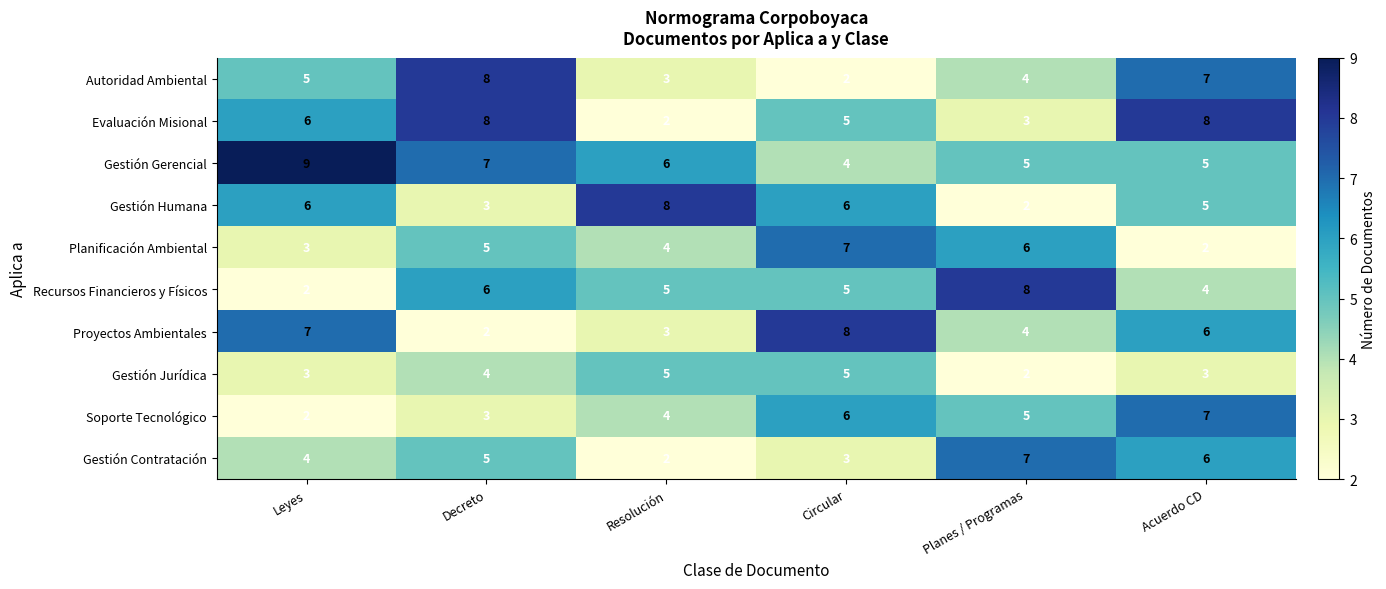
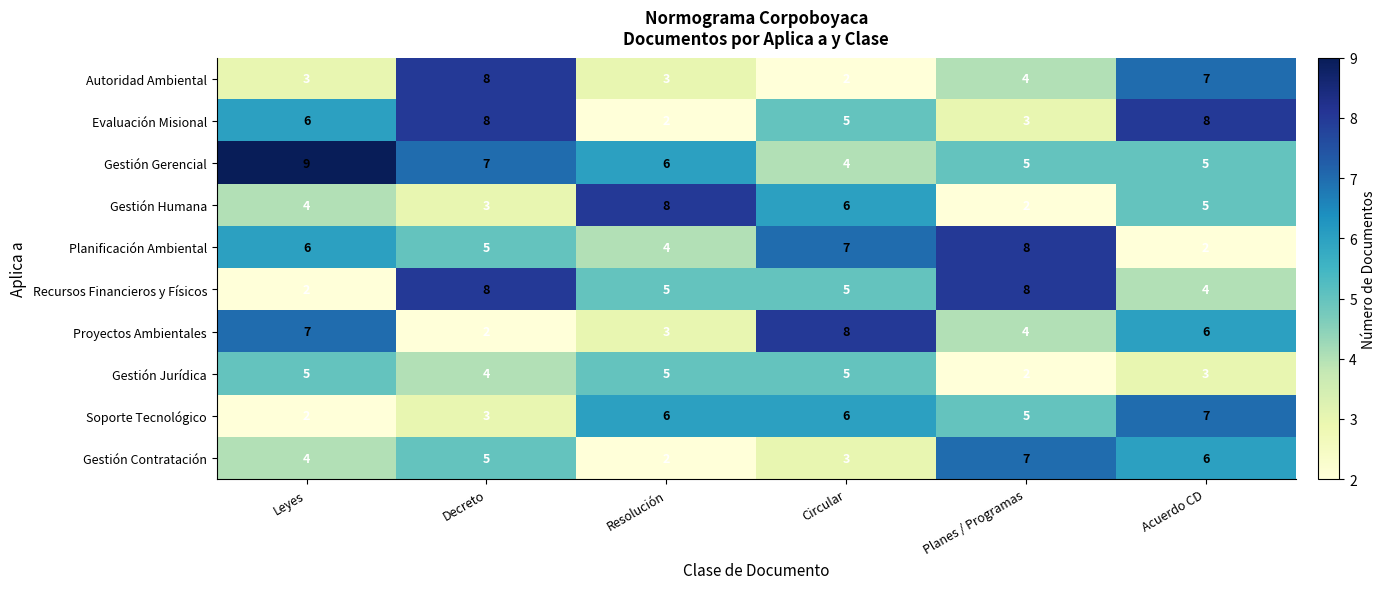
  {
    "Autoridad Ambiental": {
-     "Leyes": 5,
+     "Leyes": 3,
      "Decreto": 8,
      "Resolución": 3,
      "Planes / Programas": 4,
      "Acuerdo CD": 7
    },
    "Evaluación Misional": {
      "Leyes": 6,
      "Decreto": 8,
      "Circular": 5,
      "Planes / Programas": 3,
      "Acuerdo CD": 8
    },
    "Gestión Gerencial": {
      "Leyes": 9,
      "Decreto": 7,
      "Resolución": 6,
      "Circular": 4,
      "Planes / Programas": 5,
      "Acuerdo CD": 5
    },
    "Gestión Humana": {
-     "Leyes": 6,
+     "Leyes": 4,
      "Decreto": 3,
      "Resolución": 8,
      "Circular": 6,
      "Acuerdo CD": 5
    },
    "Planificación Ambiental": {
-     "Leyes": 3,
+     "Leyes": 6,
      "Decreto": 5,
      "Resolución": 4,
      "Circular": 7,
-     "Planes / Programas": 6
+     "Planes / Programas": 8
    },
    "Recursos Financieros y Físicos": {
-     "Decreto": 6,
+     "Decreto": 8,
      "Resolución": 5,
      "Circular": 5,
      "Planes / Programas": 8,
      "Acuerdo CD": 4
    },
    "Proyectos Ambientales": {
      "Leyes": 7,
      "Resolución": 3,
      "Circular": 8,
      "Planes / Programas": 4,
      "Acuerdo CD": 6
    },
    "Gestión Jurídica": {
-     "Leyes": 3,
+     "Leyes": 5,
      "Decreto": 4,
      "Resolución": 5,
      "Circular": 5,
      "Acuerdo CD": 3
    },
    "Soporte Tecnológico": {
      "Decreto": 3,
-     "Resolución": 4,
+     "Resolución": 6,
      "Circular": 6,
      "Planes / Programas": 5,
      "Acuerdo CD": 7
    },
    "Gestión Contratación": {
      "Leyes": 4,
      "Decreto": 5,
      "Circular": 3,
      "Planes / Programas": 7,
      "Acuerdo CD": 6
    }
  }
